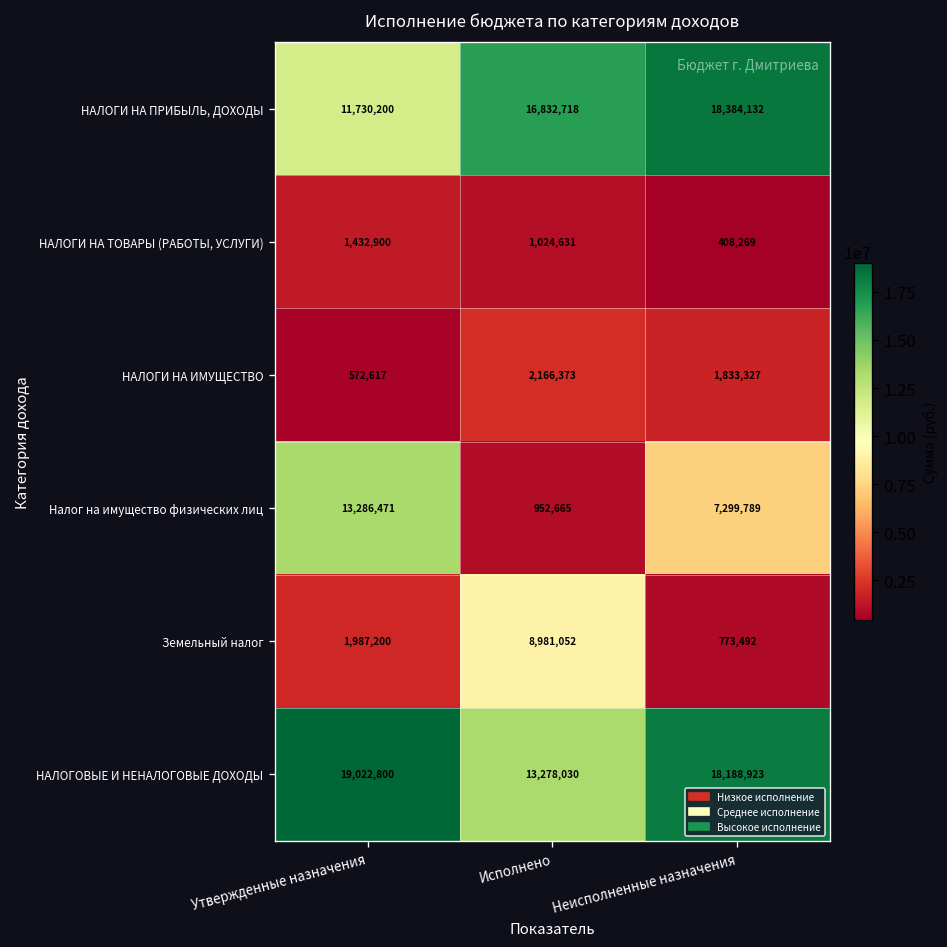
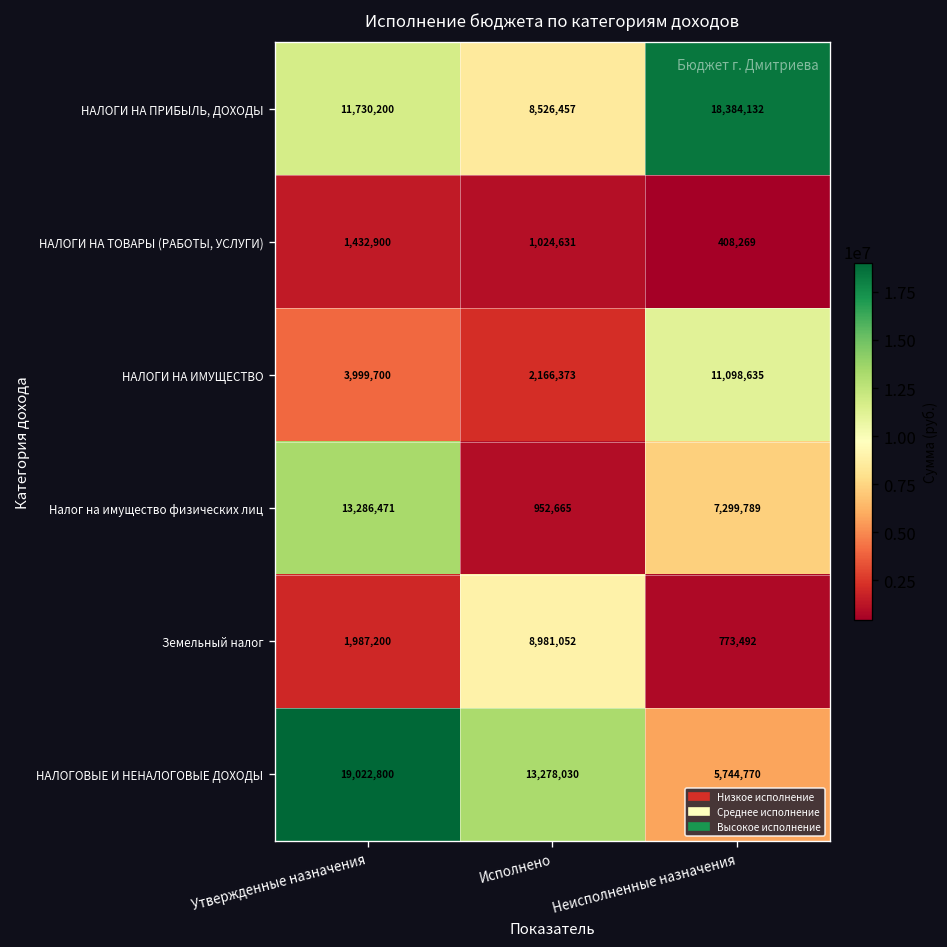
  {
    "НАЛОГИ НА ПРИБЫЛЬ, ДОХОДЫ": {
      "Утвержденные назначения": "11,730,200",
-     "Исполнено": "16,832,718"
+     "Исполнено": "8,526,457"
    },
    "НАЛОГИ НА ТОВАРЫ (РАБОТЫ, УСЛУГИ)": {
      "Утвержденные назначения": "1,432,900",
      "Исполнено": "1,024,631",
      "Неисполненные назначения": "408,269"
    },
    "НАЛОГИ НА ИМУЩЕСТВО": {
-     "Утвержденные назначения": "572,617",
+     "Утвержденные назначения": "3,999,700",
      "Исполнено": "2,166,373",
-     "Неисполненные назначения": "1,833,327"
+     "Неисполненные назначения": "11,098,635"
    },
    "Налог на имущество физических лиц": {
      "Утвержденные назначения": "13,286,471",
      "Исполнено": "952,665",
      "Неисполненные назначения": "7,299,789"
    },
    "Земельный налог": {
      "Утвержденные назначения": "1,987,200",
      "Исполнено": "8,981,052",
      "Неисполненные назначения": "773,492"
    },
    "НАЛОГОВЫЕ И НЕНАЛОГОВЫЕ ДОХОДЫ": {
      "Утвержденные назначения": "19,022,800",
      "Исполнено": "13,278,030",
-     "Неисполненные назначения": "18,188,923"
+     "Неисполненные назначения": "5,744,770"
    }
  }
